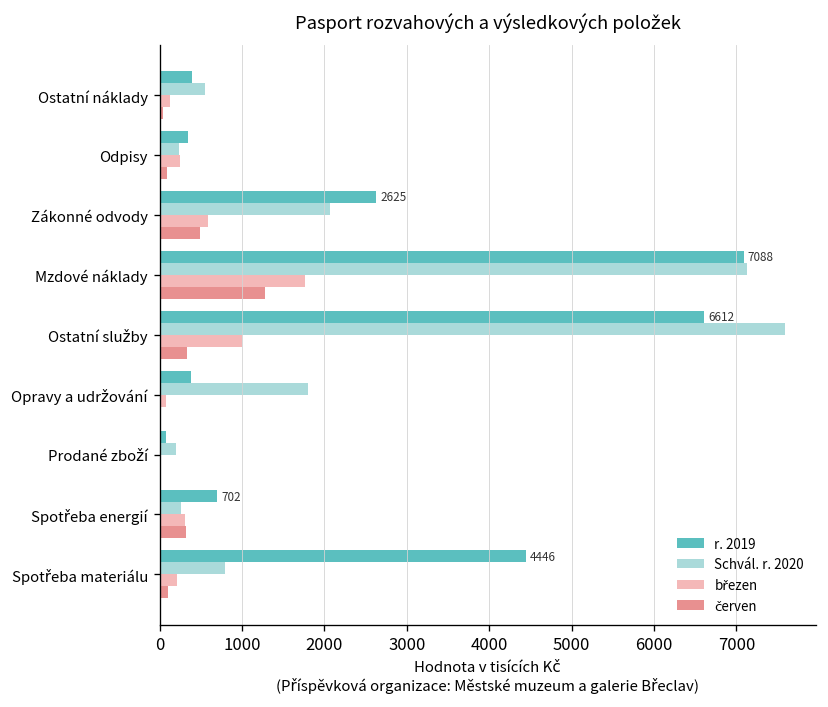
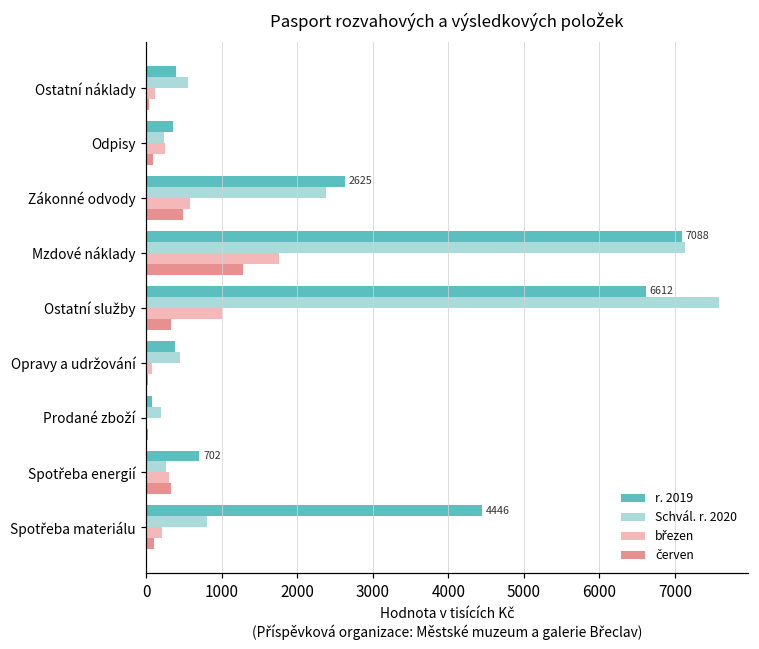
  {
    "r. 2019": {
      "Zákonné odvody": 2625,
      "Mzdové náklady": 7088,
      "Ostatní služby": 6612,
      "Spotřeba energií": 702,
      "Spotřeba materiálu": 4446
    },
    "Schvál. r. 2020": {
      "Ostatní náklady": 600,
      "Odpisy": 200,
-     "Zákonné odvody": 2100,
+     "Zákonné odvody": 2400,
      "Mzdové náklady": 7100,
      "Ostatní služby": 7600,
-     "Opravy a udržování": 1800,
+     "Opravy a udržování": 400,
      "Prodané zboží": 200,
      "Spotřeba energií": 300,
      "Spotřeba materiálu": 800
    }
  }
